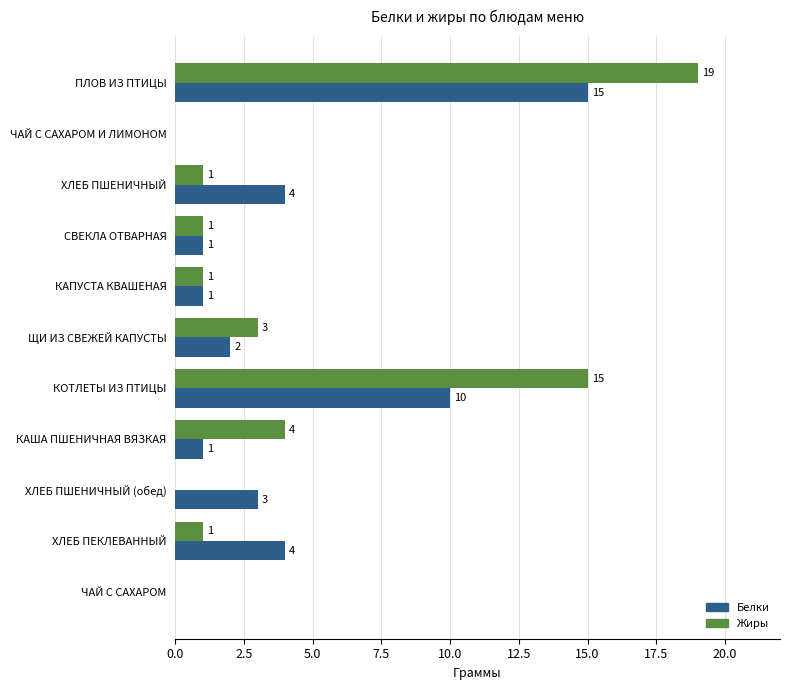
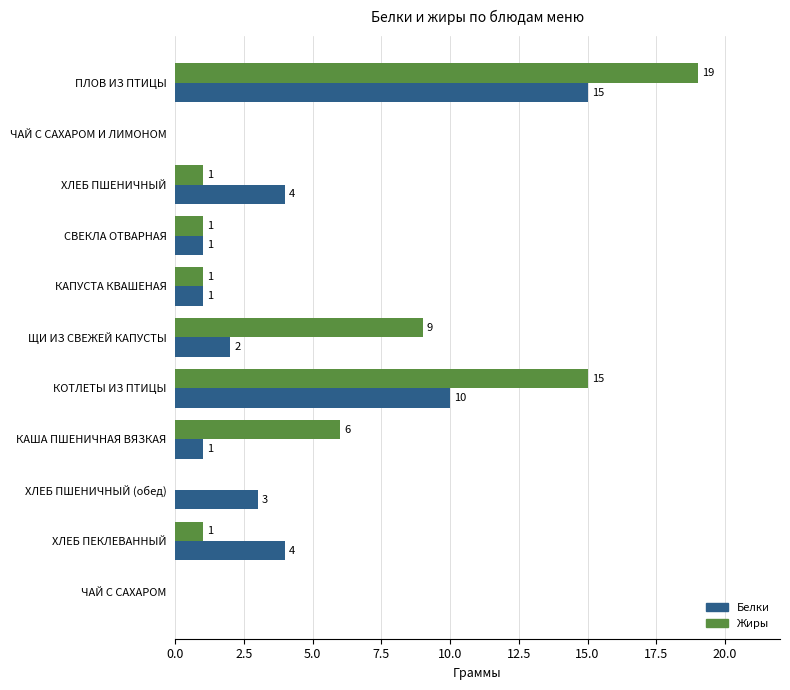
  {
    "Белки": {
      "ПЛОВ ИЗ ПТИЦЫ": 15,
      "ХЛЕБ ПШЕНИЧНЫЙ": 4,
      "СВЕКЛА ОТВАРНАЯ": 1,
      "КАПУСТА КВАШЕНАЯ": 1,
      "ЩИ ИЗ СВЕЖЕЙ КАПУСТЫ": 2,
      "КОТЛЕТЫ ИЗ ПТИЦЫ": 10,
      "КАША ПШЕНИЧНАЯ ВЯЗКАЯ": 1,
      "ХЛЕБ ПШЕНИЧНЫЙ (обед)": 3,
      "ХЛЕБ ПЕКЛЕВАННЫЙ": 4
    },
    "Жиры": {
      "ПЛОВ ИЗ ПТИЦЫ": 19,
      "ХЛЕБ ПШЕНИЧНЫЙ": 1,
      "СВЕКЛА ОТВАРНАЯ": 1,
      "КАПУСТА КВАШЕНАЯ": 1,
-     "ЩИ ИЗ СВЕЖЕЙ КАПУСТЫ": 3,
+     "ЩИ ИЗ СВЕЖЕЙ КАПУСТЫ": 9,
      "КОТЛЕТЫ ИЗ ПТИЦЫ": 15,
-     "КАША ПШЕНИЧНАЯ ВЯЗКАЯ": 4,
+     "КАША ПШЕНИЧНАЯ ВЯЗКАЯ": 6,
      "ХЛЕБ ПЕКЛЕВАННЫЙ": 1
    }
  }
